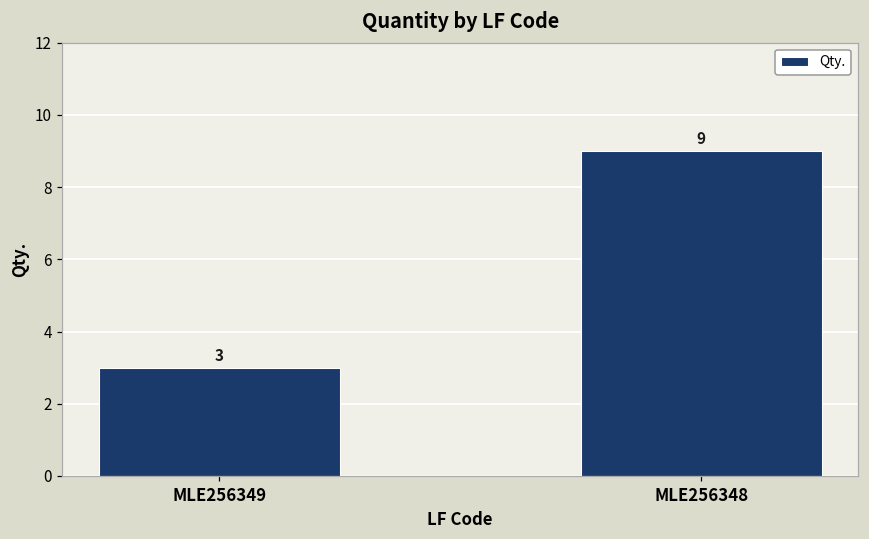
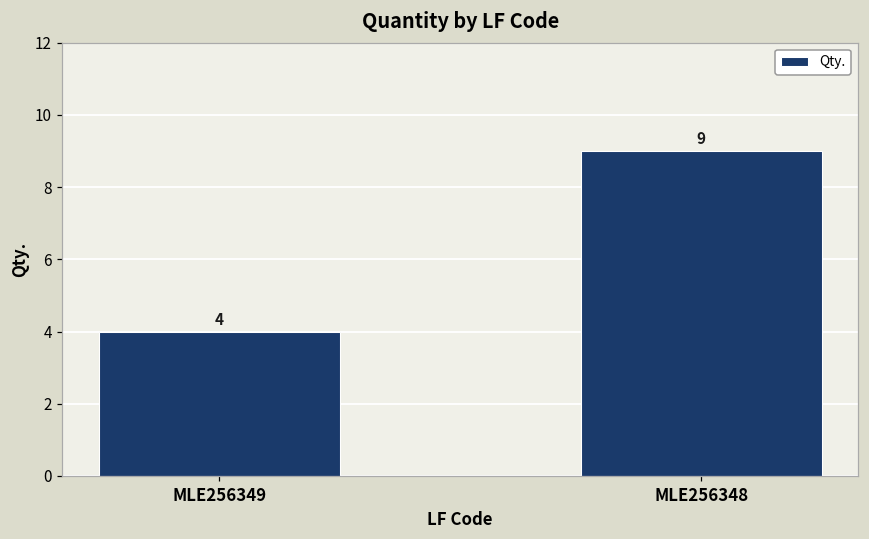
  {
-   "MLE256349": 3,
+   "MLE256349": 4,
    "MLE256348": 9
  }
